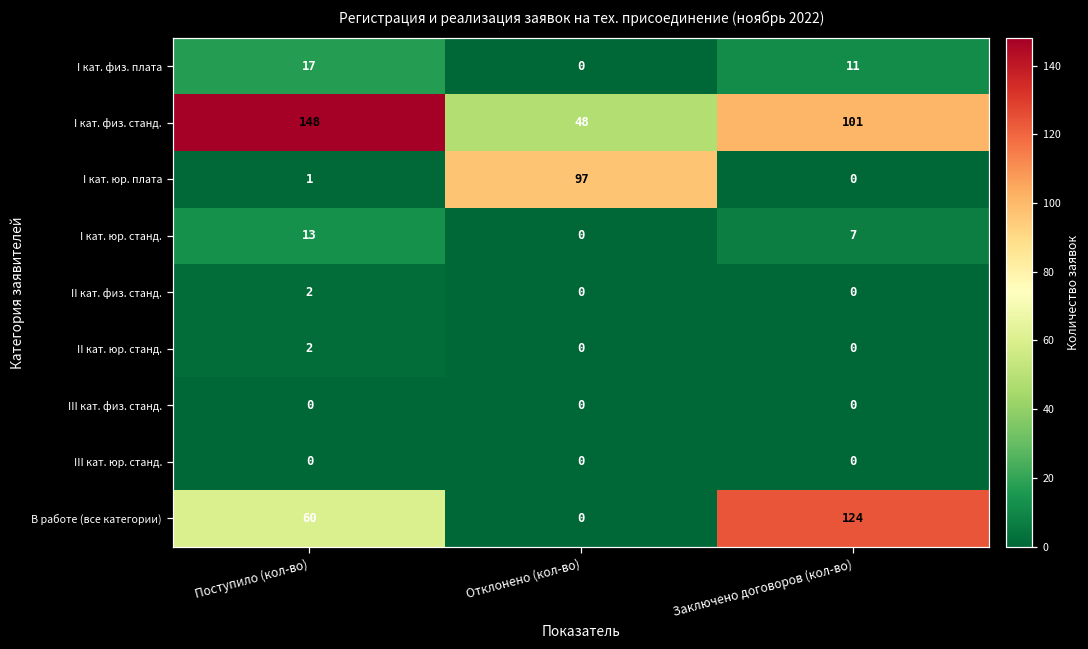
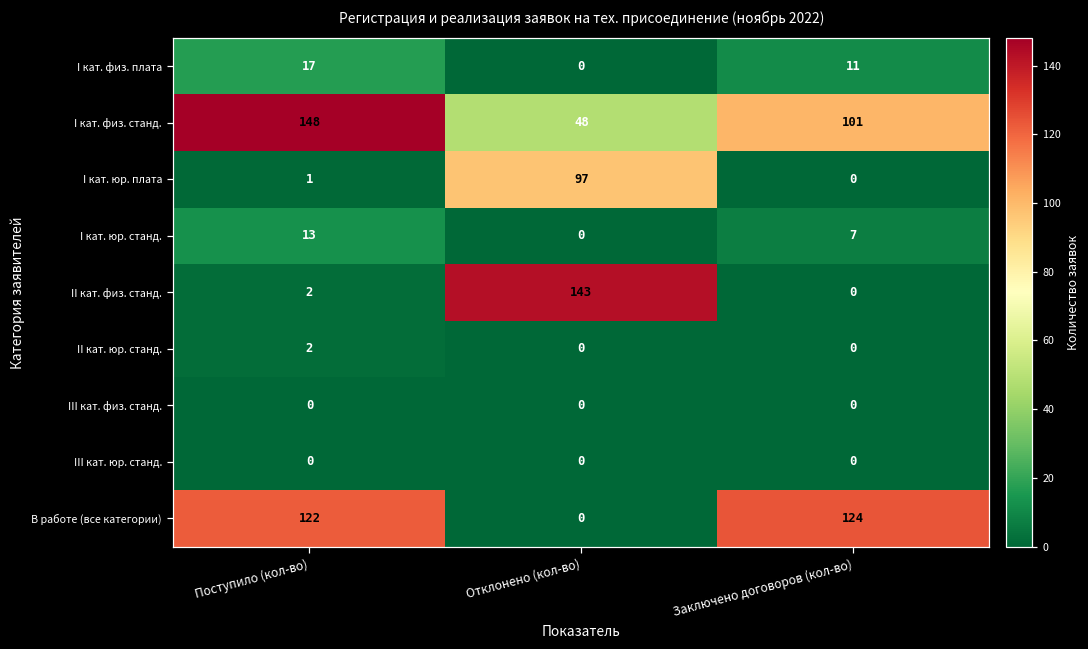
  {
    "I кат. физ. плата": {
      "Поступило (кол-во)": 17,
      "Отклонено (кол-во)": 0,
      "Заключено договоров (кол-во)": 11
    },
    "I кат. физ. станд.": {
      "Поступило (кол-во)": 148,
      "Отклонено (кол-во)": 48,
      "Заключено договоров (кол-во)": 101
    },
    "I кат. юр. плата": {
      "Поступило (кол-во)": 1,
      "Отклонено (кол-во)": 97,
      "Заключено договоров (кол-во)": 0
    },
    "I кат. юр. станд.": {
      "Поступило (кол-во)": 13,
      "Отклонено (кол-во)": 0,
      "Заключено договоров (кол-во)": 7
    },
    "II кат. физ. станд.": {
      "Поступило (кол-во)": 2,
-     "Отклонено (кол-во)": 0,
+     "Отклонено (кол-во)": 143,
      "Заключено договоров (кол-во)": 0
    },
    "II кат. юр. станд.": {
      "Поступило (кол-во)": 2,
      "Отклонено (кол-во)": 0,
      "Заключено договоров (кол-во)": 0
    },
    "III кат. физ. станд.": {
      "Поступило (кол-во)": 0,
      "Отклонено (кол-во)": 0,
      "Заключено договоров (кол-во)": 0
    },
    "III кат. юр. станд.": {
      "Поступило (кол-во)": 0,
      "Отклонено (кол-во)": 0,
      "Заключено договоров (кол-во)": 0
    },
    "В работе (все категории)": {
-     "Поступило (кол-во)": 60,
+     "Поступило (кол-во)": 122,
      "Отклонено (кол-во)": 0,
      "Заключено договоров (кол-во)": 124
    }
  }
